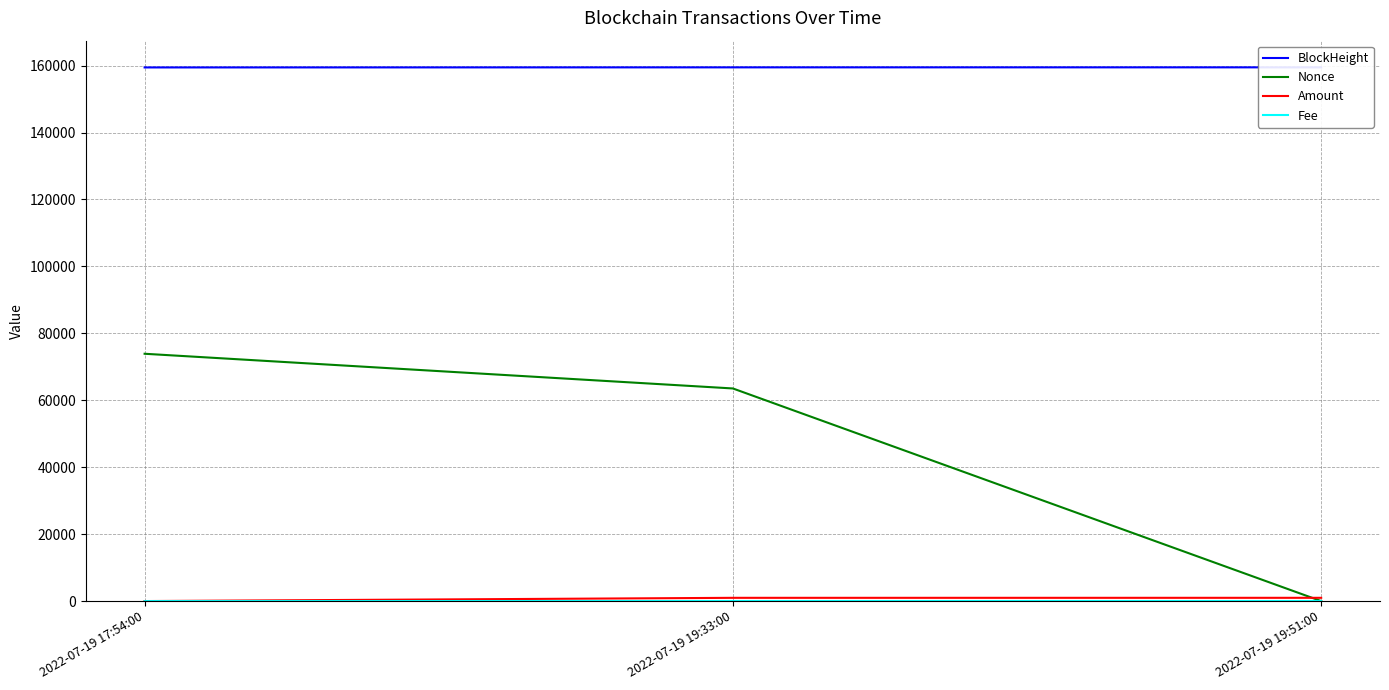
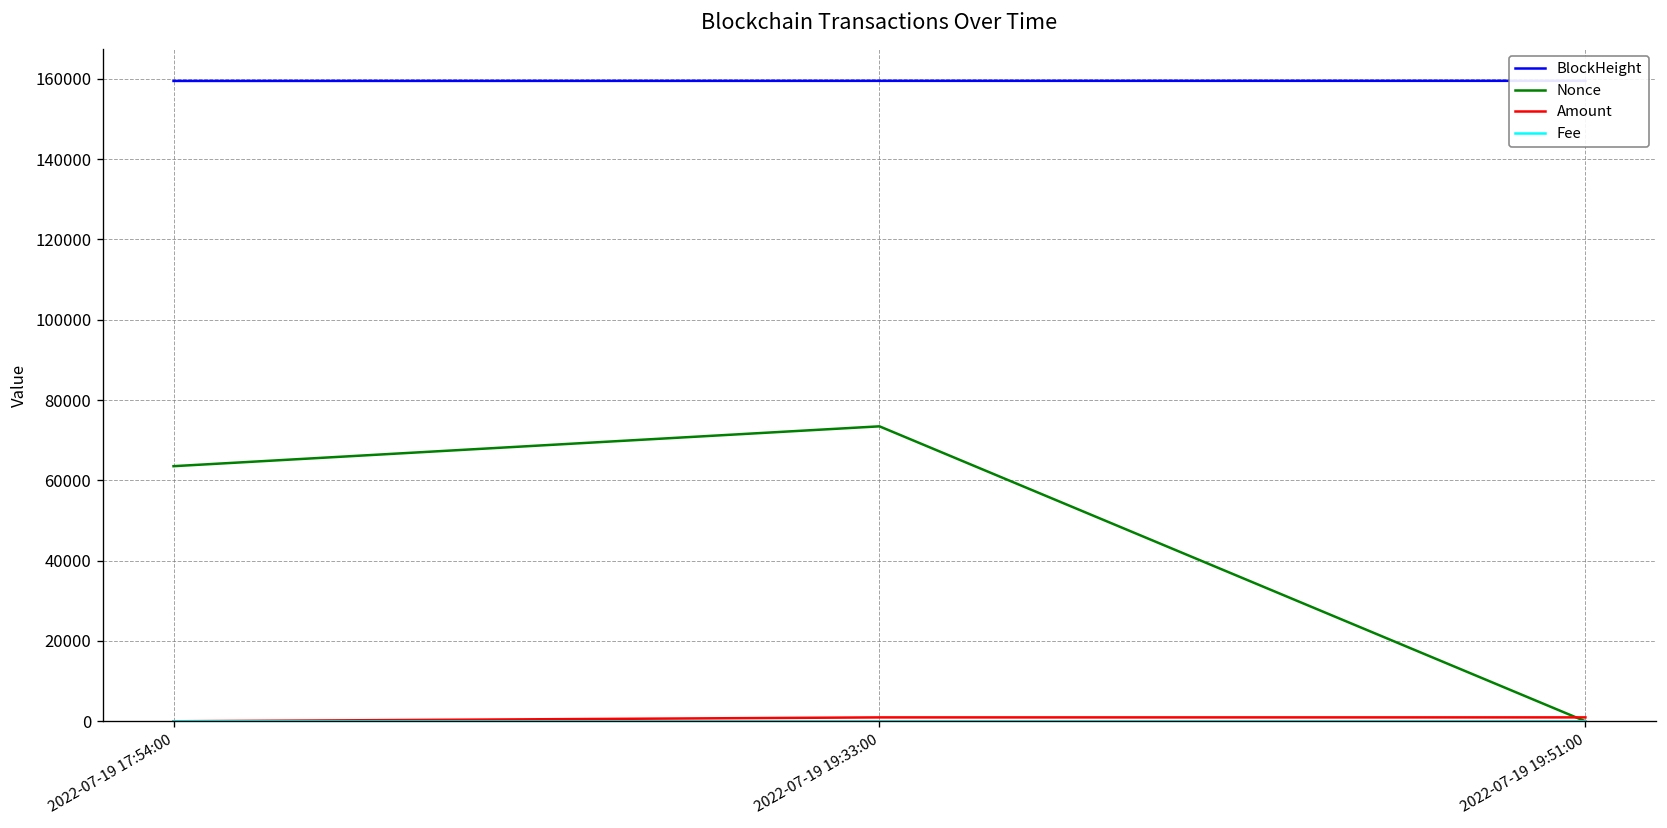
  {
    "BlockHeight": {
      "2022-07-19 17:54:00": 159000,
      "2022-07-19 19:33:00": 159000
    },
    "Nonce": {
-     "2022-07-19 17:54:00": 74000,
-     "2022-07-19 19:33:00": 64000
+     "2022-07-19 17:54:00": 64000,
+     "2022-07-19 19:33:00": 73000
    },
    "Amount": {
      "2022-07-19 19:33:00": 1000,
      "2022-07-19 19:51:00": 1000
    },
    "Fee": {
      "2022-07-19 19:33:00": 0
    }
  }
